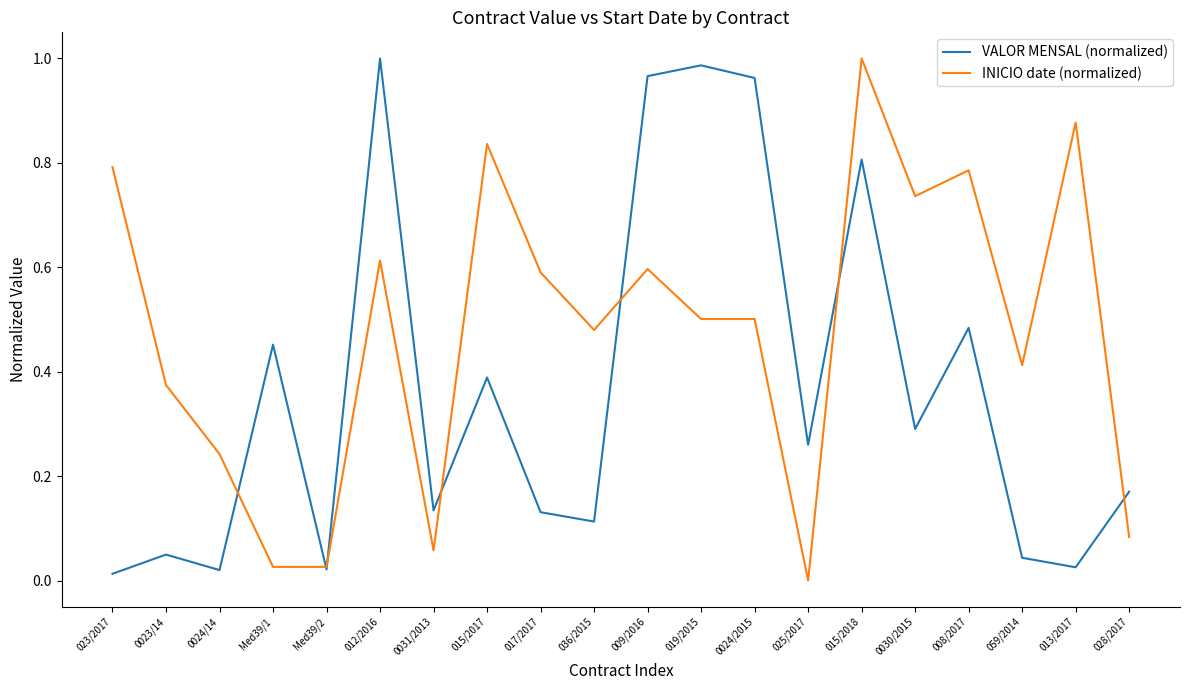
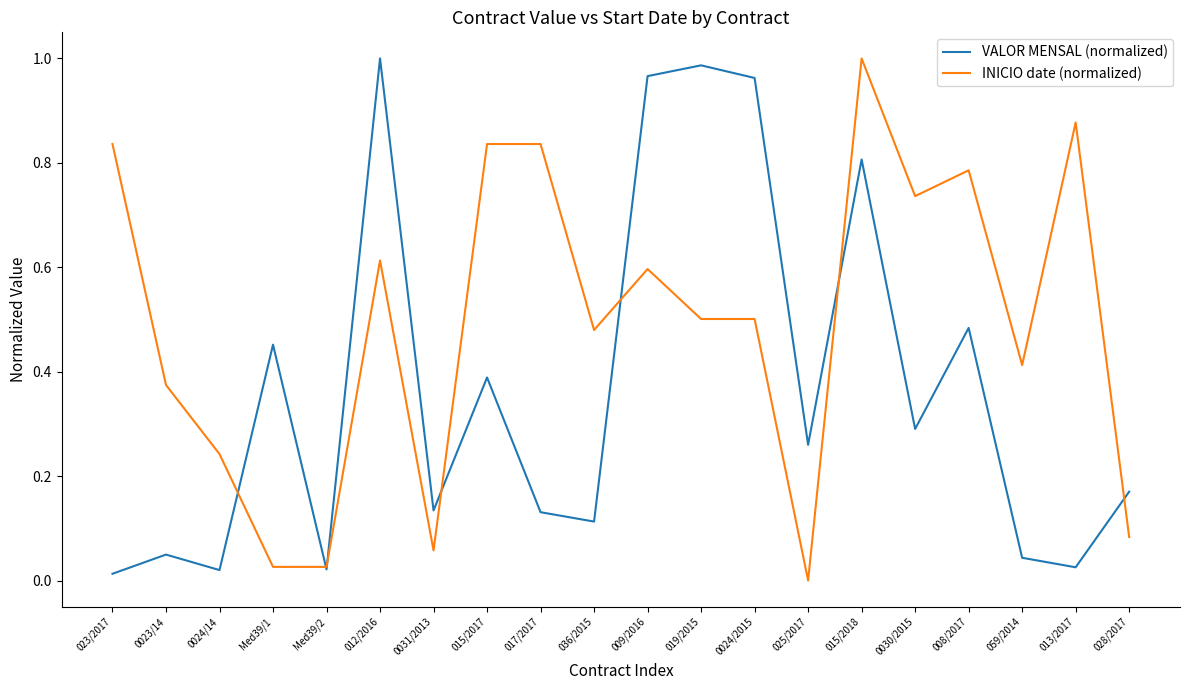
  {
    "VALOR MENSAL (normalized)": {
      "023/2017": 0.01,
      "0023/14": 0.05,
      "0024/14": 0.02,
      "Med39/1": 0.45,
      "012/2016": 1.00,
      "0031/2013": 0.13,
      "015/2017": 0.39,
      "017/2017": 0.13,
      "036/2015": 0.11,
      "009/2016": 0.97,
      "019/2015": 0.99,
      "0024/2015": 0.96,
      "025/2017": 0.26,
      "015/2018": 0.81,
      "0030/2015": 0.29,
      "008/2017": 0.48,
      "059/2014": 0.04,
      "013/2017": 0.03,
      "028/2017": 0.17
    },
    "INICIO date (normalized)": {
-     "023/2017": 0.79,
+     "023/2017": 0.84,
      "0023/14": 0.37,
      "0024/14": 0.24,
      "Med39/1": 0.03,
      "012/2016": 0.61,
      "0031/2013": 0.06,
      "015/2017": 0.84,
-     "017/2017": 0.59,
+     "017/2017": 0.84,
      "036/2015": 0.48,
      "009/2016": 0.60,
      "019/2015": 0.50,
      "0024/2015": 0.50,
      "025/2017": 0.00,
      "015/2018": 1.00,
      "0030/2015": 0.74,
      "008/2017": 0.79,
      "059/2014": 0.41,
      "013/2017": 0.88,
      "028/2017": 0.08
    }
  }
